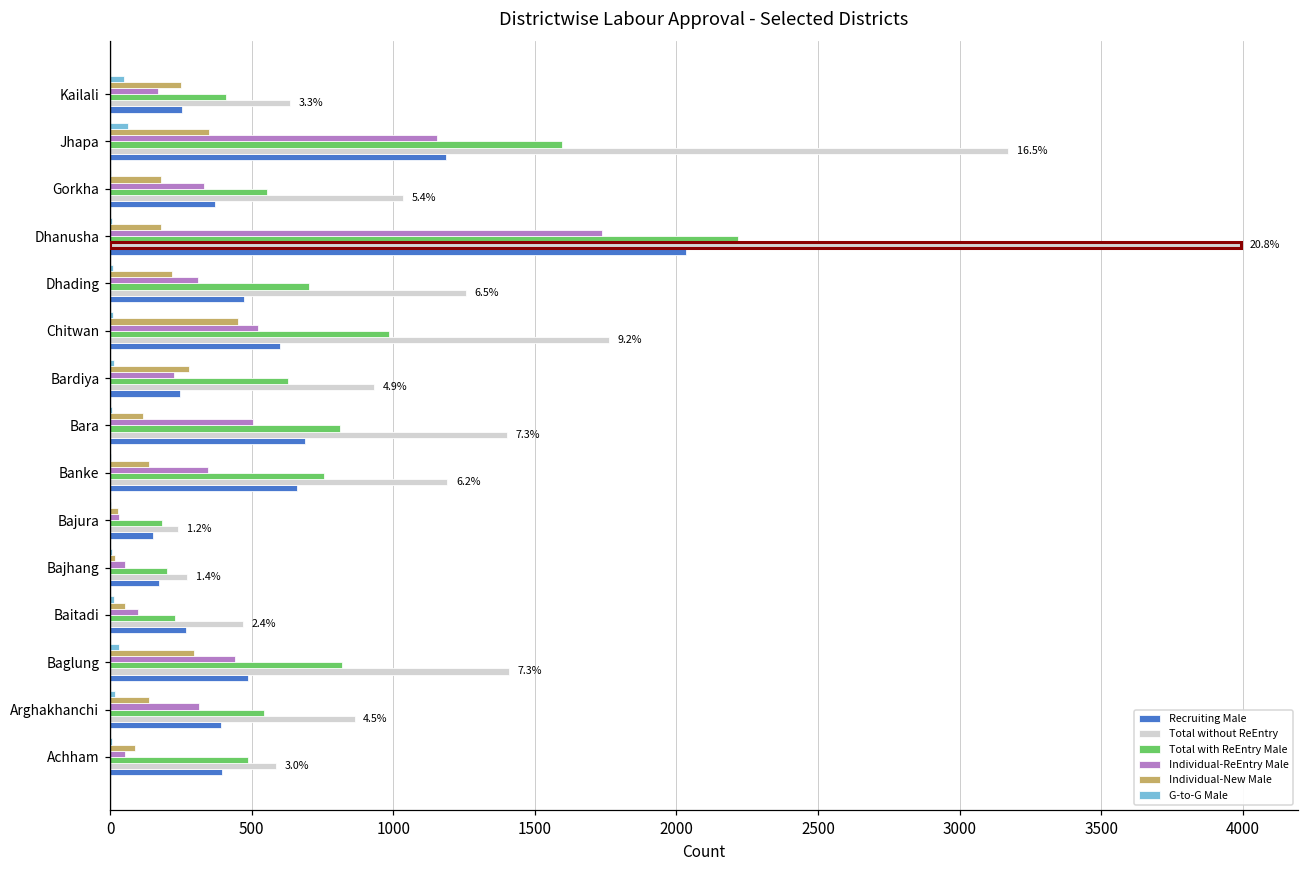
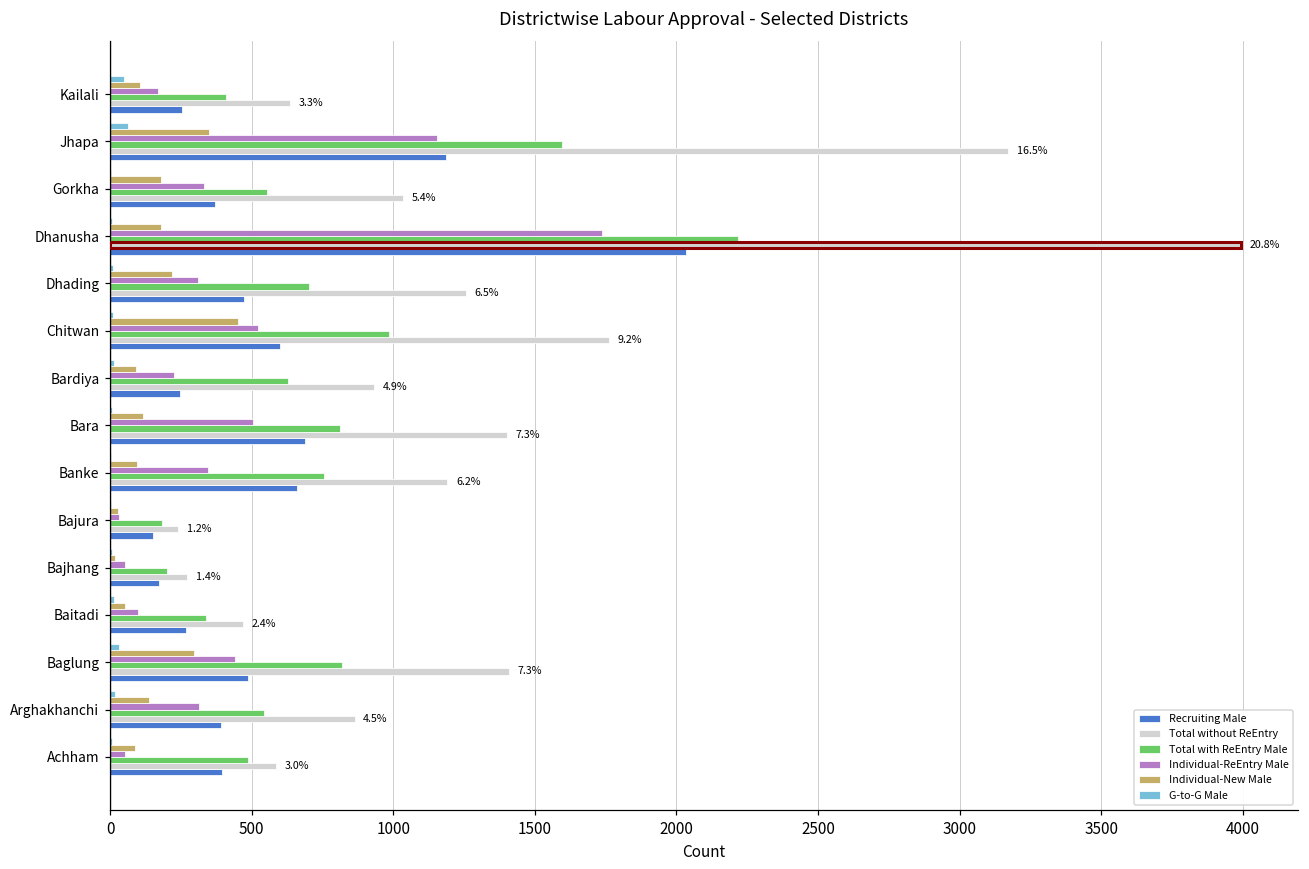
  {
    "Recruiting Male": {
      "Kailali": 260,
      "Jhapa": 1190,
      "Gorkha": 370,
      "Dhanusha": 2030,
      "Dhading": 470,
      "Chitwan": 600,
      "Bardiya": 250,
      "Bara": 690,
      "Banke": 660,
      "Bajura": 150,
      "Bajhang": 170,
      "Baitadi": 270,
      "Baglung": 490,
      "Arghakhanchi": 390,
      "Achham": 390
    },
    "Total with ReEntry Male": {
      "Kailali": 410,
      "Jhapa": 1600,
      "Gorkha": 550,
      "Dhanusha": 2220,
      "Dhading": 700,
      "Chitwan": 990,
      "Bardiya": 630,
      "Bara": 810,
      "Banke": 760,
      "Bajura": 180,
      "Bajhang": 200,
-     "Baitadi": 230,
+     "Baitadi": 340,
      "Baglung": 820,
      "Arghakhanchi": 550,
      "Achham": 490
    },
    "Individual-ReEntry Male": {
      "Kailali": 170,
      "Jhapa": 1150,
      "Gorkha": 330,
      "Dhanusha": 1740,
      "Dhading": 310,
      "Chitwan": 520,
      "Bardiya": 230,
      "Bara": 500,
      "Banke": 340,
      "Bajura": 30,
      "Bajhang": 50,
      "Baitadi": 100,
      "Baglung": 440,
      "Arghakhanchi": 320,
      "Achham": 50
    },
    "Individual-New Male": {
-     "Kailali": 250,
+     "Kailali": 100,
      "Jhapa": 350,
      "Gorkha": 180,
      "Dhanusha": 180,
      "Dhading": 220,
      "Chitwan": 450,
-     "Bardiya": 280,
+     "Bardiya": 90,
      "Bara": 120,
-     "Banke": 140,
+     "Banke": 90,
      "Bajura": 30,
      "Bajhang": 20,
      "Baitadi": 50,
      "Baglung": 300,
      "Arghakhanchi": 140,
      "Achham": 90
    },
    "G-to-G Male": {
      "Kailali": 50,
      "Jhapa": 60,
      "Chitwan": 10,
      "Bardiya": 20,
      "Baitadi": 20,
      "Baglung": 30,
      "Arghakhanchi": 20
    }
  }
